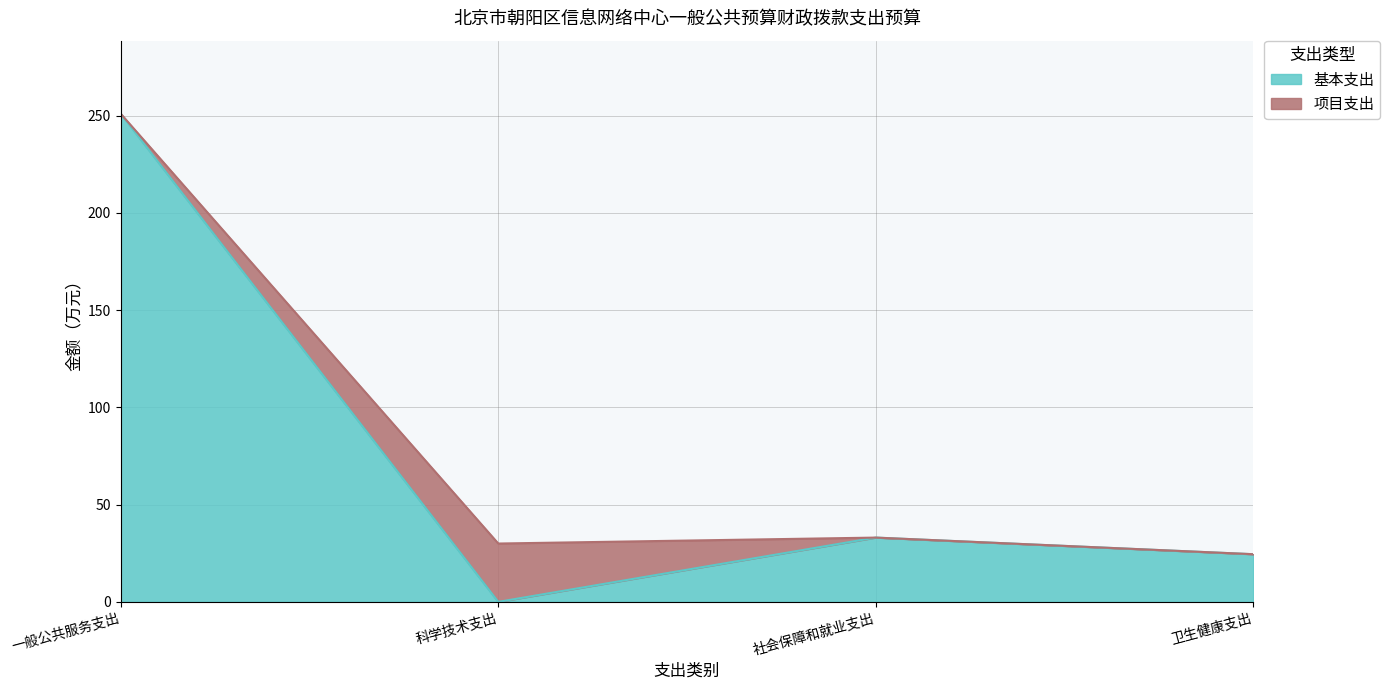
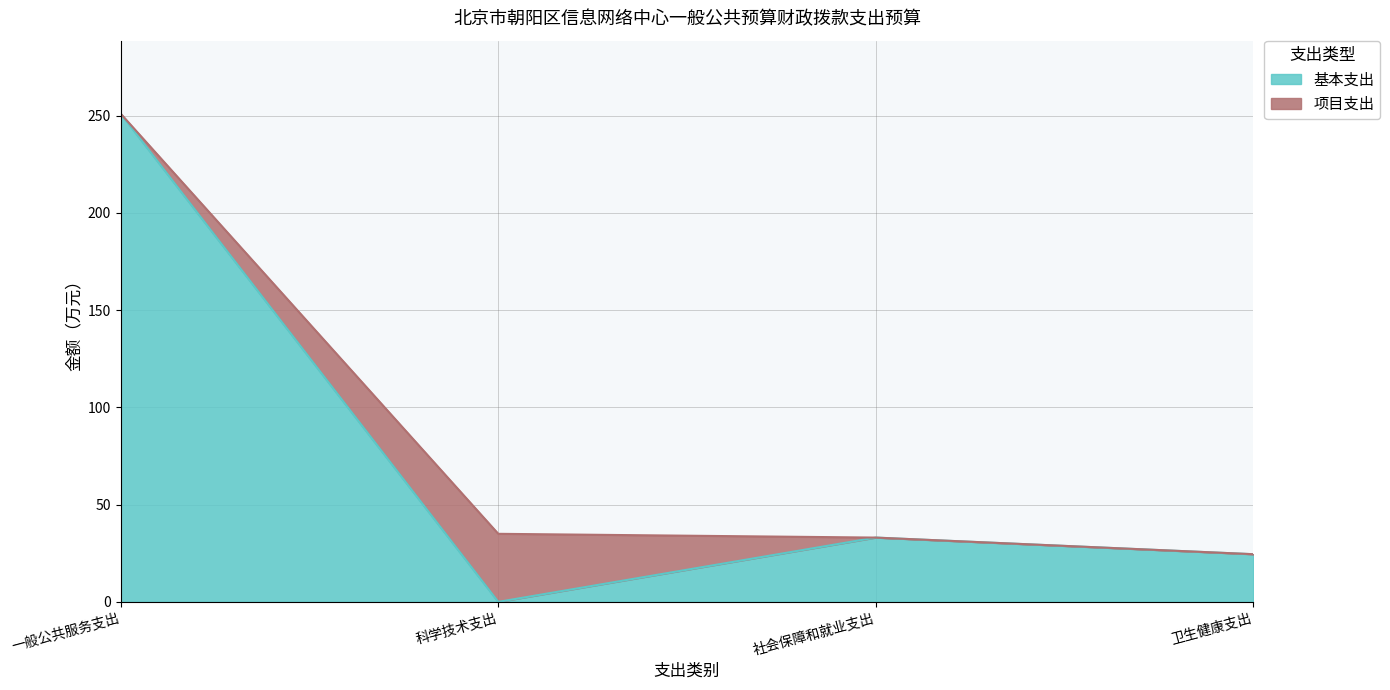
  {
    "基本支出": {
      "科学技术支出": 0
    },
    "项目支出": {
-     "科学技术支出": 30
+     "科学技术支出": 35
    }
  }
